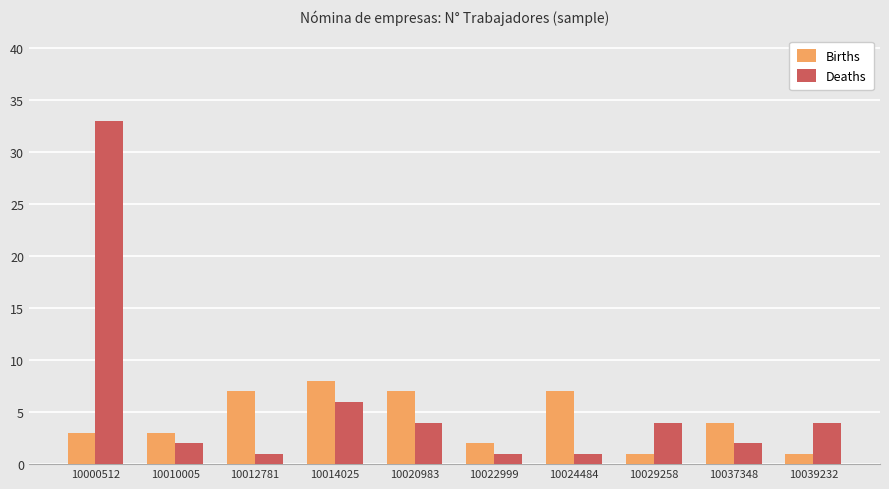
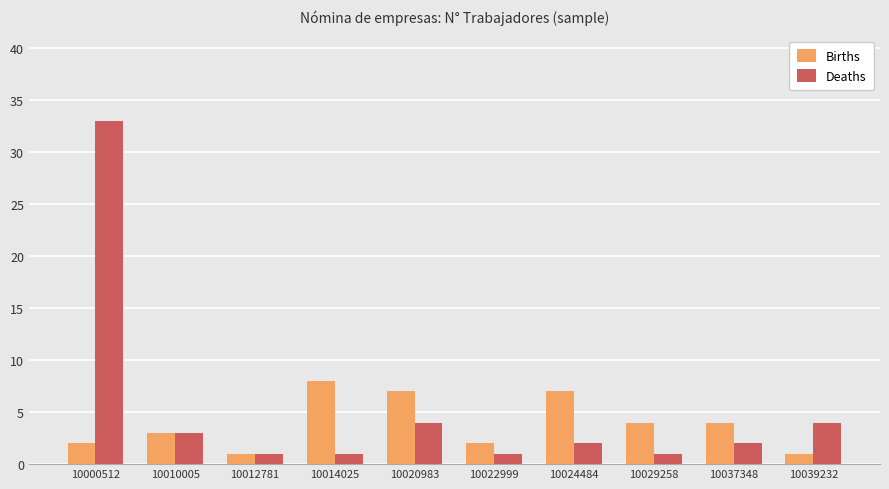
  {
    "Births": {
-     "10000512": 3,
+     "10000512": 2,
      "10010005": 3,
-     "10012781": 7,
+     "10012781": 1,
      "10014025": 8,
      "10020983": 7,
      "10022999": 2,
      "10024484": 7,
-     "10029258": 1,
+     "10029258": 4,
      "10037348": 4,
      "10039232": 1
    },
    "Deaths": {
      "10000512": 33,
-     "10010005": 2,
+     "10010005": 3,
      "10012781": 1,
-     "10014025": 6,
+     "10014025": 1,
      "10020983": 4,
      "10022999": 1,
-     "10024484": 1,
-     "10029258": 4,
+     "10024484": 2,
+     "10029258": 1,
      "10037348": 2,
      "10039232": 4
    }
  }
